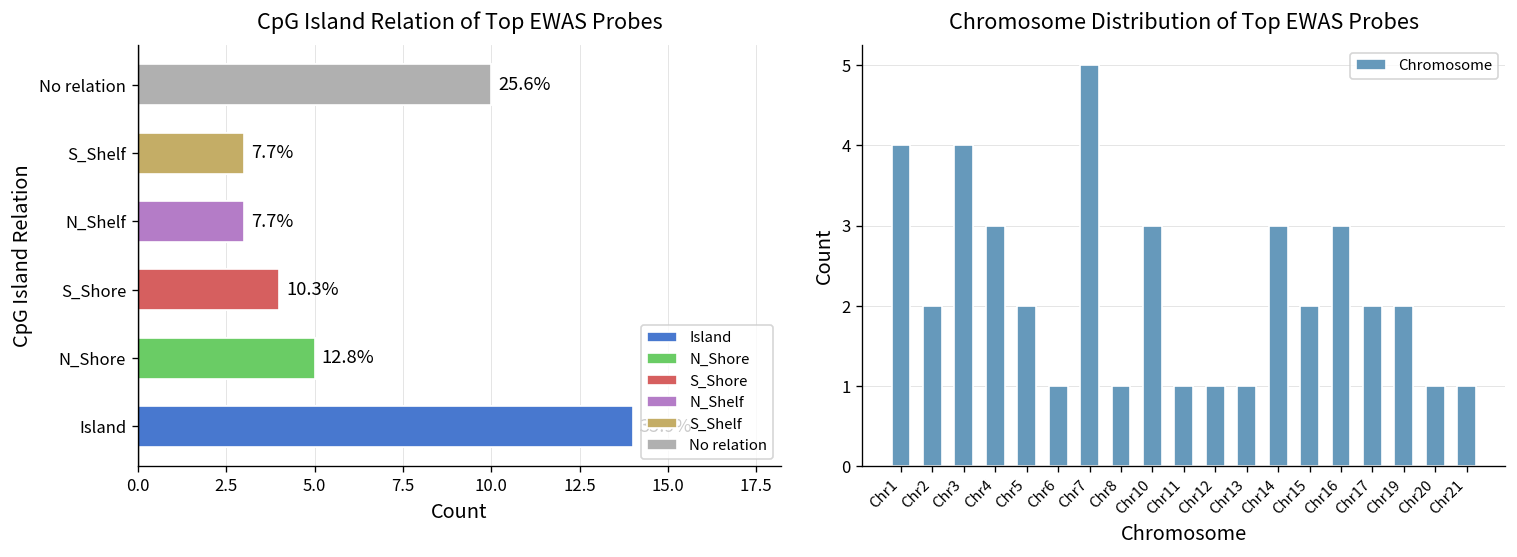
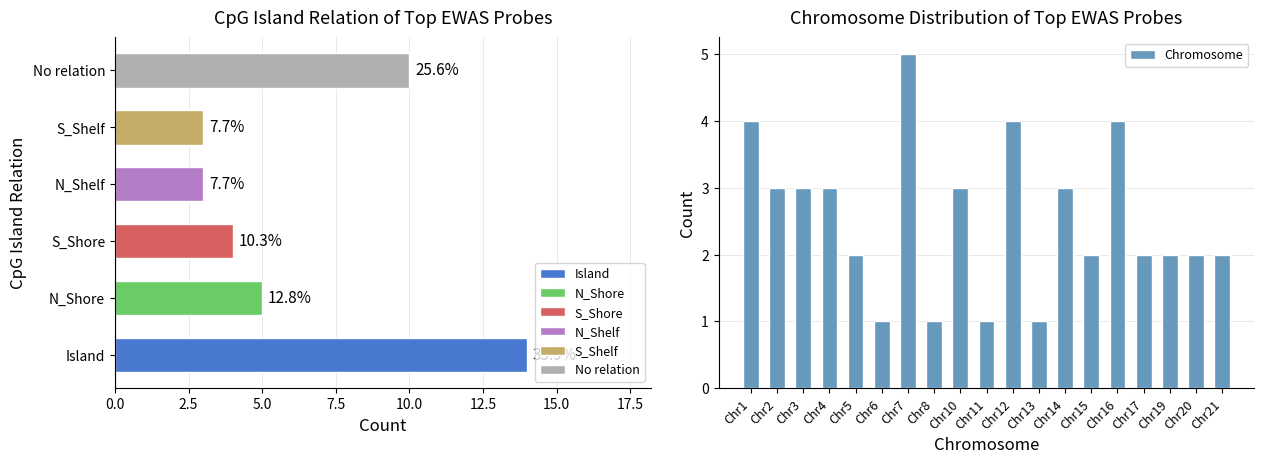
  {
    "Chromosome Distribution of Top EWAS Probes": {
      "Chr1": 4,
-     "Chr2": 2,
-     "Chr3": 4,
+     "Chr2": 3,
+     "Chr3": 3,
      "Chr4": 3,
      "Chr5": 2,
      "Chr6": 1,
      "Chr7": 5,
      "Chr8": 1,
      "Chr10": 3,
      "Chr11": 1,
-     "Chr12": 1,
+     "Chr12": 4,
      "Chr13": 1,
      "Chr14": 3,
      "Chr15": 2,
-     "Chr16": 3,
+     "Chr16": 4,
      "Chr17": 2,
      "Chr19": 2,
-     "Chr20": 1,
-     "Chr21": 1
+     "Chr20": 2,
+     "Chr21": 2
    }
  }
